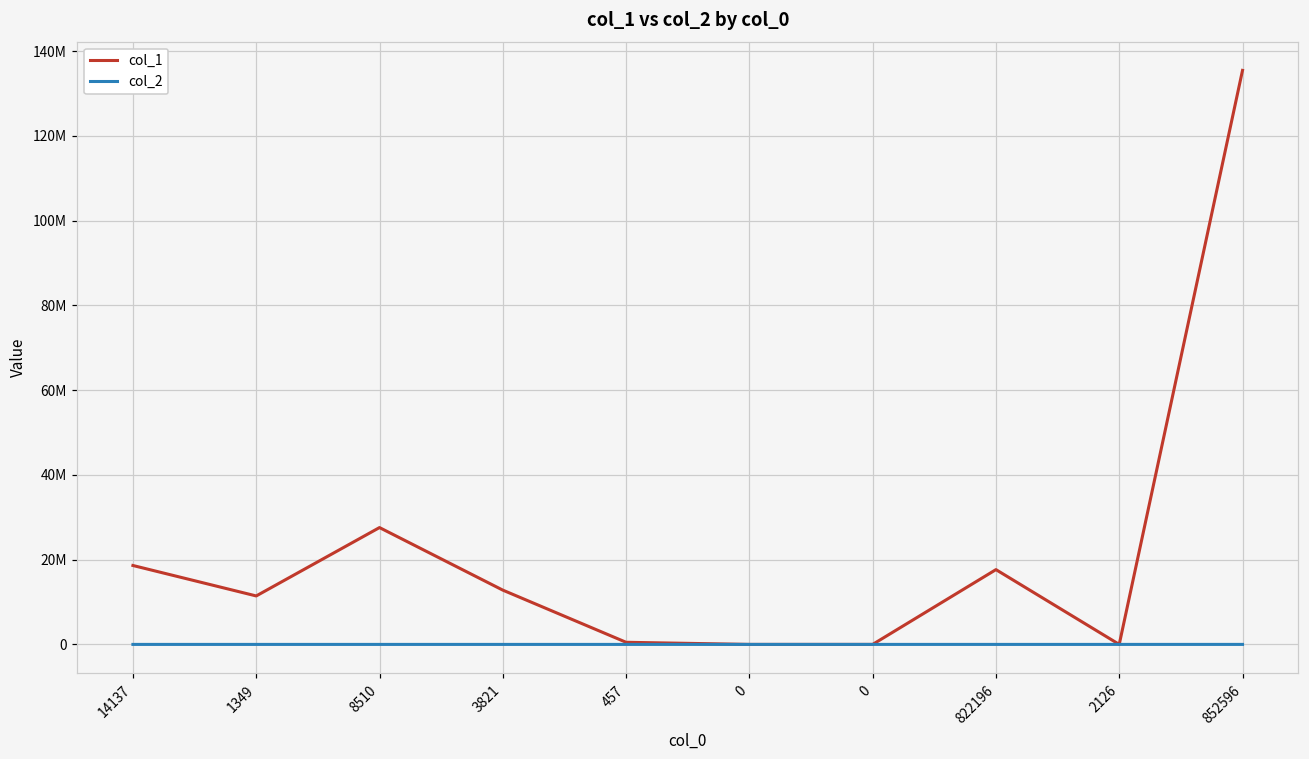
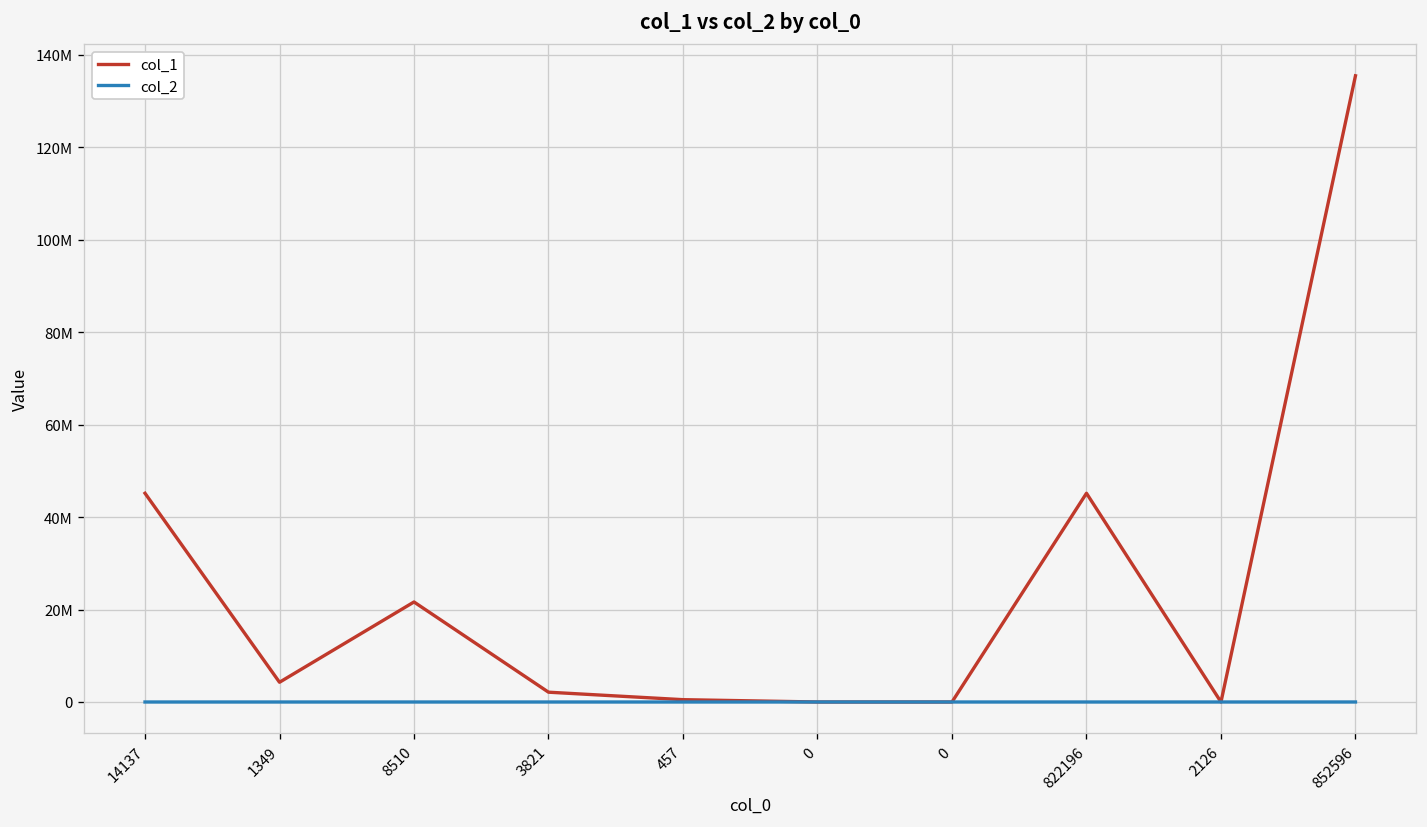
  {
    "col_1": {
-     "14137": 19000000,
-     "1349": 11000000,
-     "8510": 28000000,
-     "3821": 13000000,
-     "822196": 18000000,
+     "14137": 45000000,
+     "1349": 4000000,
+     "8510": 22000000,
+     "3821": 2000000,
+     "822196": 45000000,
      "852596": 135000000
    },
    "col_2": {
      "14137": 0,
      "1349": 0,
      "8510": 0,
      "3821": 0,
      "822196": 0,
      "852596": 0
    }
  }
